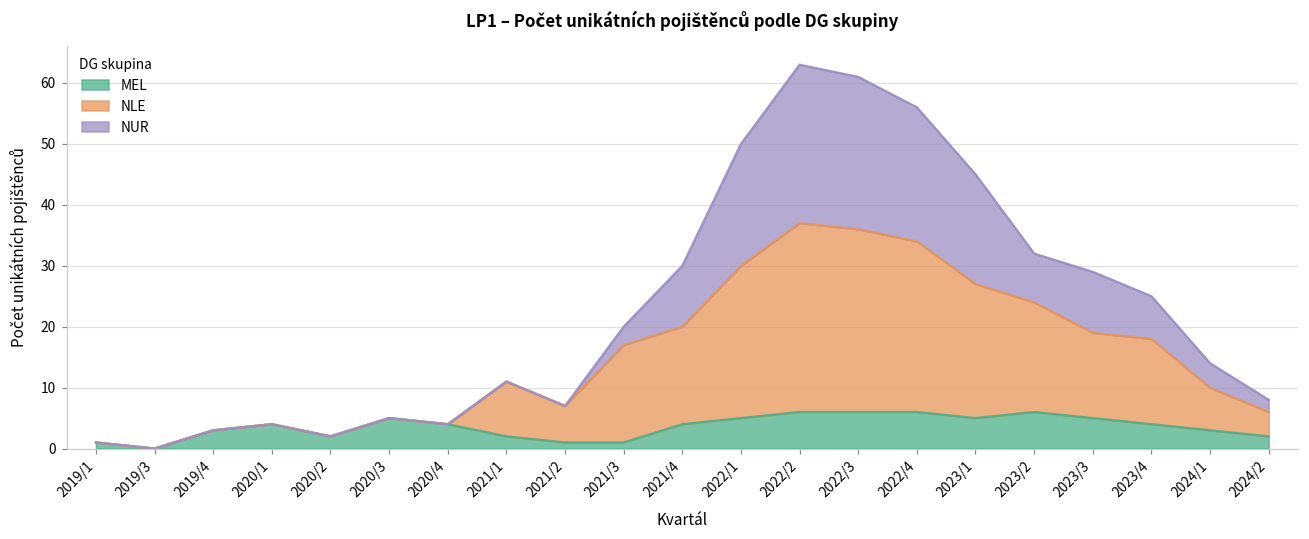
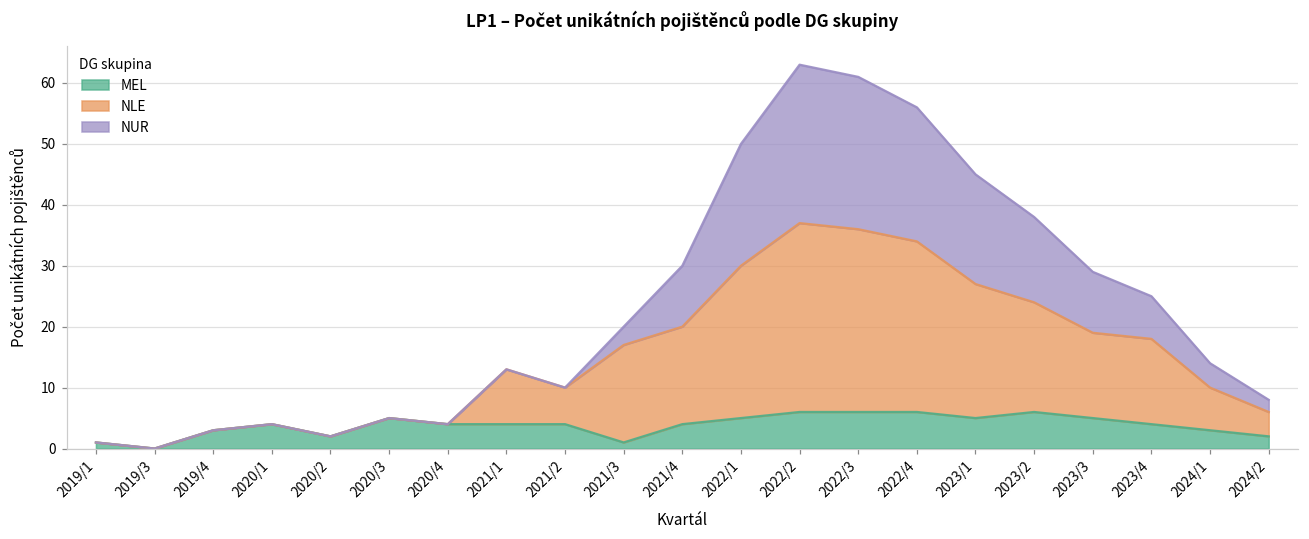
  {
    "MEL": {
-     "2021/1": 2,
-     "2021/2": 1,
+     "2021/1": 4,
+     "2021/2": 4,
      "2021/3": 1,
      "2021/4": 4,
      "2022/1": 5,
      "2022/2": 6,
      "2022/3": 6,
      "2022/4": 6,
      "2023/1": 5,
      "2023/2": 6,
      "2023/3": 5,
      "2023/4": 4,
      "2024/1": 3,
      "2024/2": 2
    },
    "NLE": {
      "2021/3": 16,
      "2021/4": 16,
      "2022/1": 25,
      "2022/2": 31,
      "2022/3": 30,
      "2022/4": 28,
      "2023/1": 22,
      "2023/2": 18,
      "2023/3": 14,
      "2023/4": 14,
      "2024/1": 7,
      "2024/2": 4
    },
    "NUR": {
      "2021/3": 3,
      "2021/4": 10,
      "2022/1": 20,
      "2022/2": 26,
      "2022/3": 25,
      "2022/4": 22,
      "2023/1": 18,
-     "2023/2": 8,
+     "2023/2": 14,
      "2023/3": 10,
      "2023/4": 7,
      "2024/1": 4,
      "2024/2": 2
    }
  }
